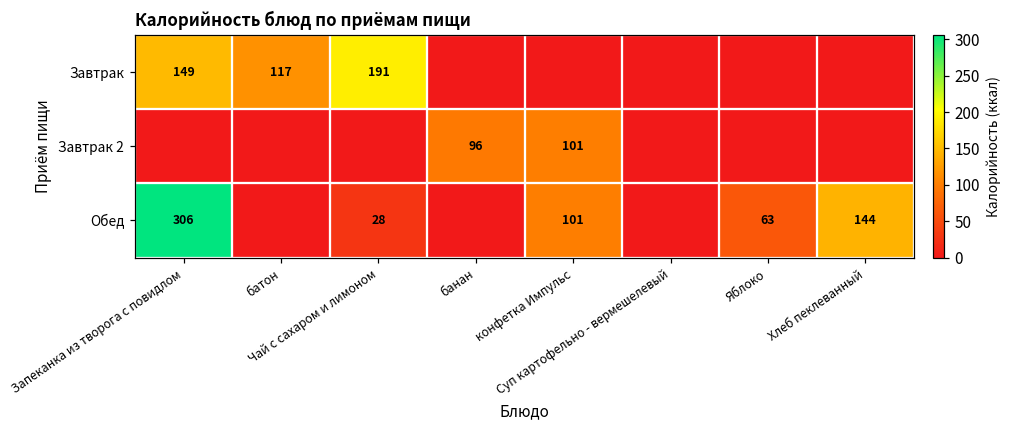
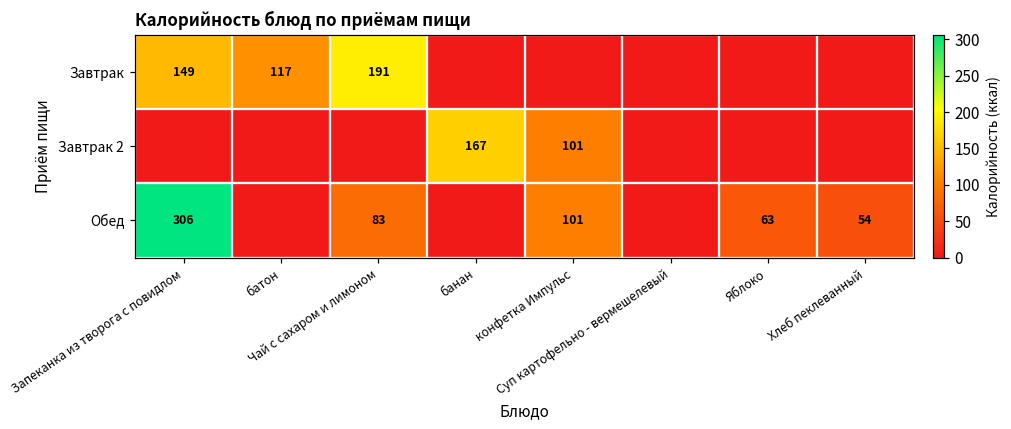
  {
    "Завтрак": {
      "Запеканка из творога с повидлом": 149,
      "батон": 117,
      "Чай с сахаром и лимоном": 191
    },
    "Завтрак 2": {
-     "банан": 96,
+     "банан": 167,
      "конфетка Импульс": 101
    },
    "Обед": {
      "Запеканка из творога с повидлом": 306,
-     "Чай с сахаром и лимоном": 28,
+     "Чай с сахаром и лимоном": 83,
      "конфетка Импульс": 101,
      "Яблоко": 63,
-     "Хлеб пеклеванный": 144
+     "Хлеб пеклеванный": 54
    }
  }
